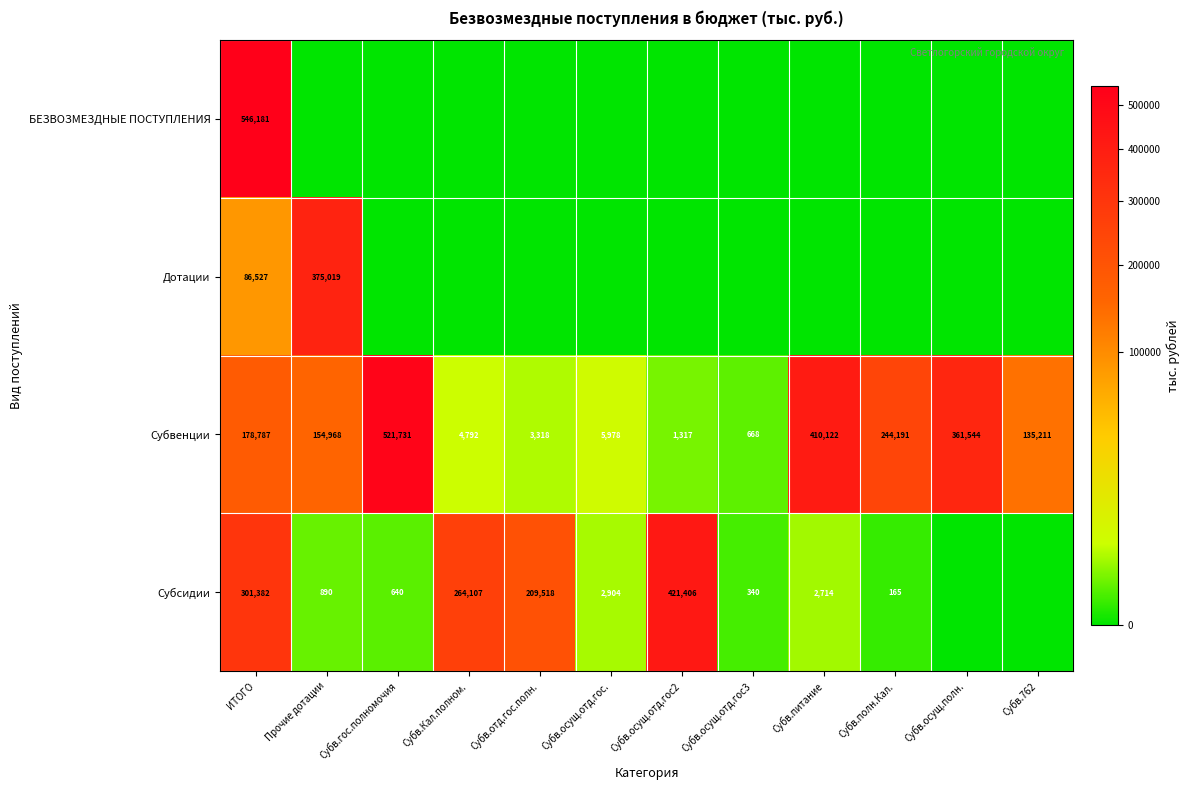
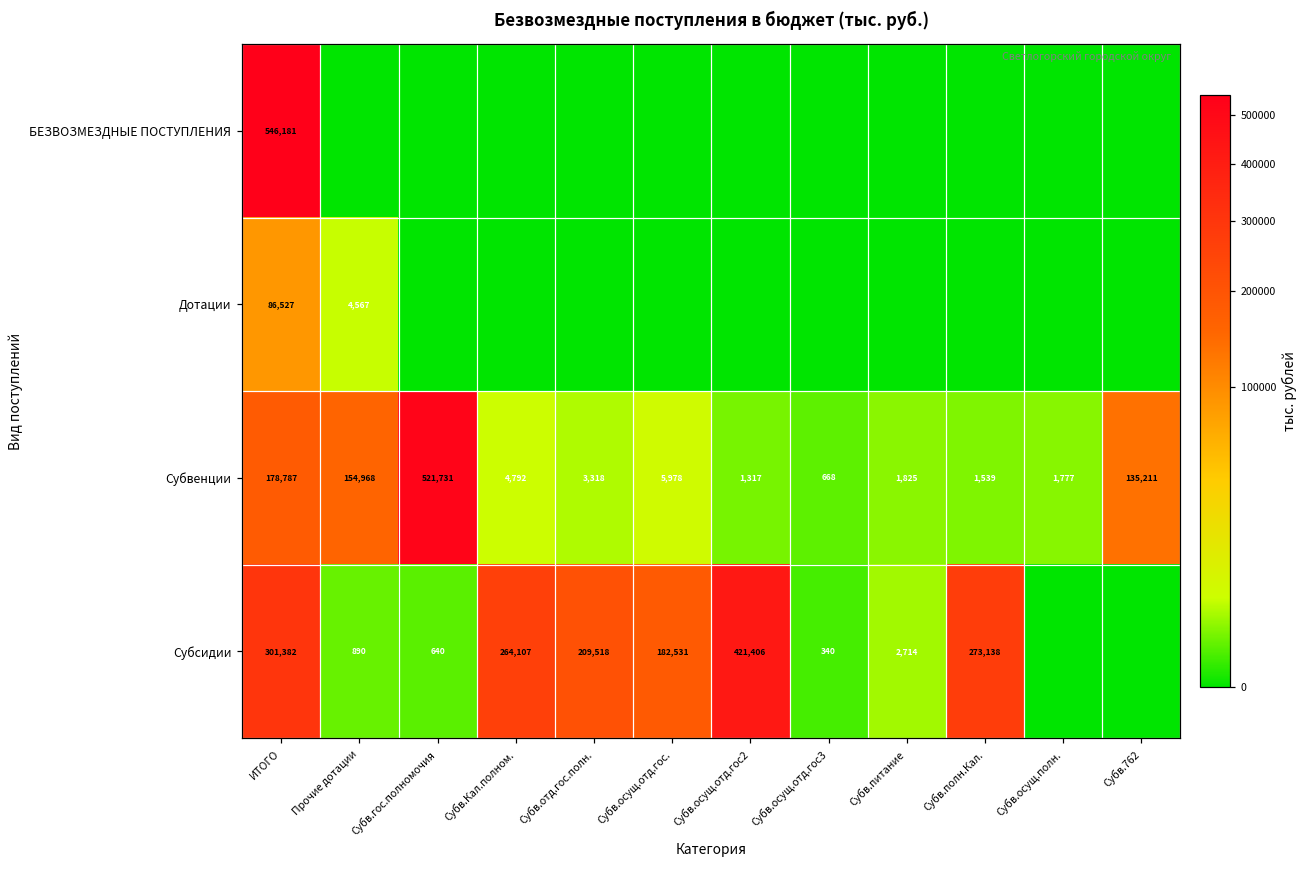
  {
    "БЕЗВОЗМЕЗДНЫЕ ПОСТУПЛЕНИЯ": {
      "ИТОГО": "546,181"
    },
    "Дотации": {
      "ИТОГО": "86,527",
-     "Прочие дотации": "375,019"
+     "Прочие дотации": "4,567"
    },
    "Субвенции": {
      "ИТОГО": "178,787",
      "Прочие дотации": "154,968",
      "Субв.гос.полномочия": "521,731",
      "Субв.Кал.полном.": "4,792",
      "Субв.отд.гос.полн.": "3,318",
      "Субв.осущ.отд.гос.": "5,978",
      "Субв.осущ.отд.гос2": "1,317",
      "Субв.осущ.отд.гос3": "668",
-     "Субв.питание": "410,122",
-     "Субв.полн.Кал.": "244,191",
-     "Субв.осущ.полн.": "361,544",
+     "Субв.питание": "1,825",
+     "Субв.полн.Кал.": "1,539",
+     "Субв.осущ.полн.": "1,777",
      "Субв.762": "135,211"
    },
    "Субсидии": {
      "ИТОГО": "301,382",
      "Прочие дотации": "890",
      "Субв.гос.полномочия": "640",
      "Субв.Кал.полном.": "264,107",
      "Субв.отд.гос.полн.": "209,518",
-     "Субв.осущ.отд.гос.": "2,904",
+     "Субв.осущ.отд.гос.": "182,531",
      "Субв.осущ.отд.гос2": "421,406",
      "Субв.осущ.отд.гос3": "340",
      "Субв.питание": "2,714",
-     "Субв.полн.Кал.": "165"
+     "Субв.полн.Кал.": "273,138"
    }
  }
